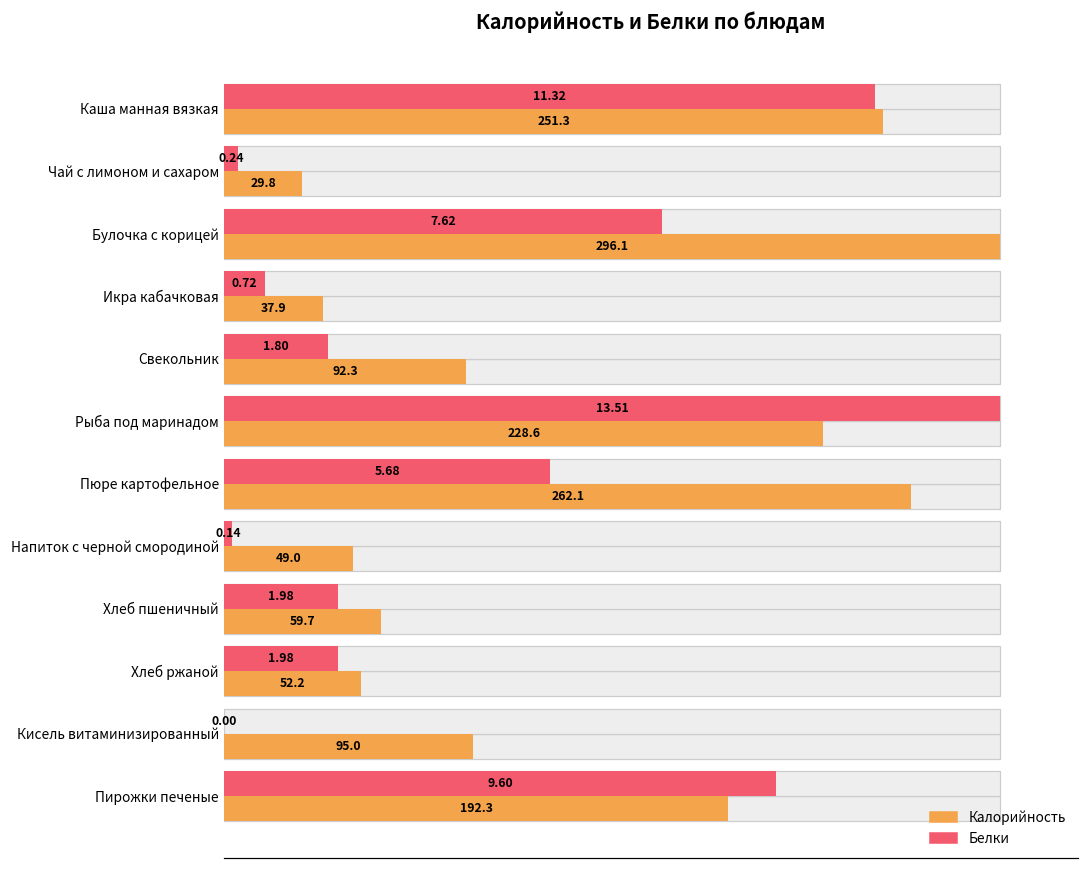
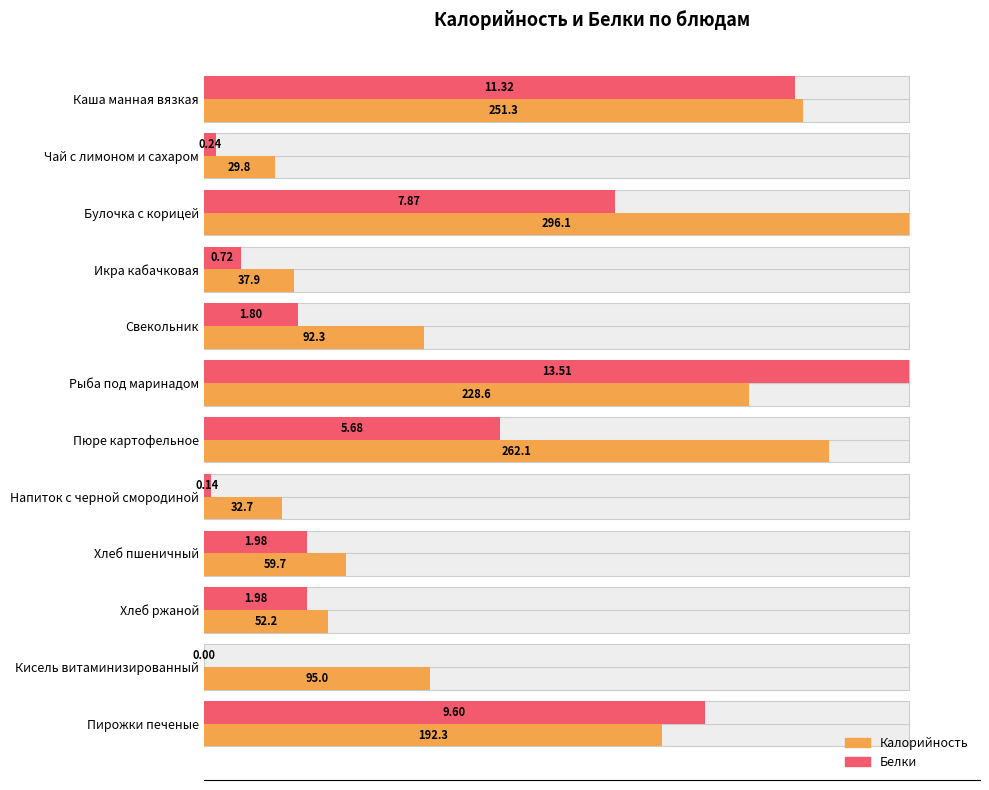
  {
    "Калорийность": {
-     "Напиток с черной смородиной": 49.0
+     "Напиток с черной смородиной": 32.7
    },
    "Белки": {
-     "Булочка с корицей": 7.62,
+     "Булочка с корицей": 7.87,
      "Кисель витаминизированный": 0.00
    }
  }
